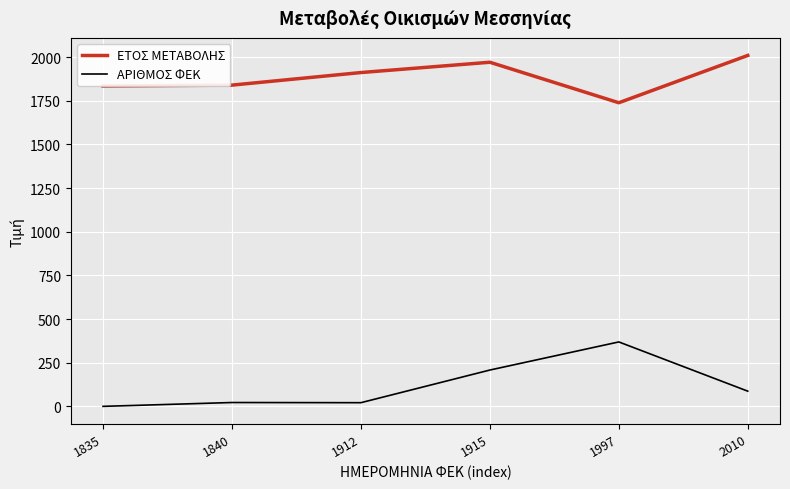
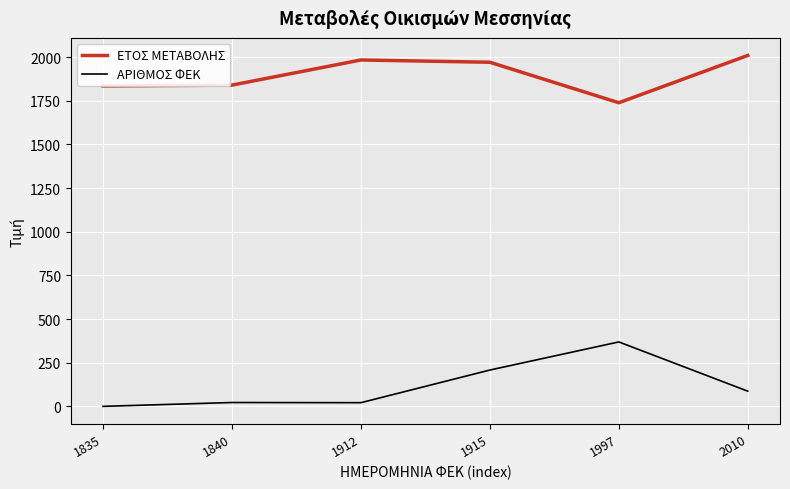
  {
    "ΕΤΟΣ ΜΕΤΑΒΟΛΗΣ": {
      "1840": 1840,
-     "1912": 1910,
+     "1912": 1980,
      "1915": 1970,
      "1997": 1740,
      "2010": 2010
    },
    "ΑΡΙΘΜΟΣ ΦΕΚ": {
      "1835": 0,
      "1840": 20,
      "1912": 20,
      "1915": 210,
      "1997": 370,
      "2010": 90
    }
  }
